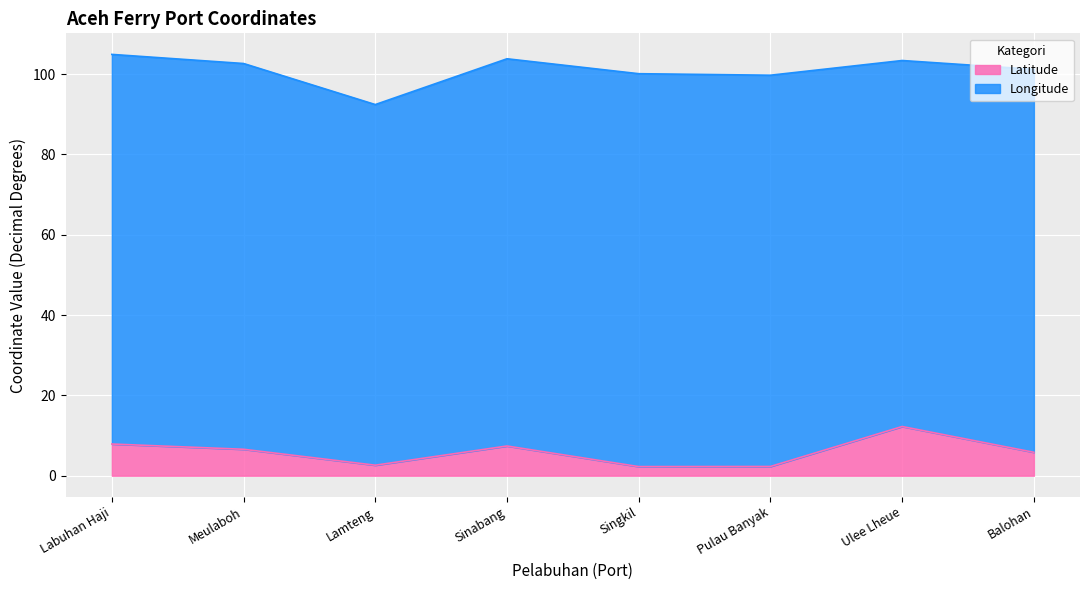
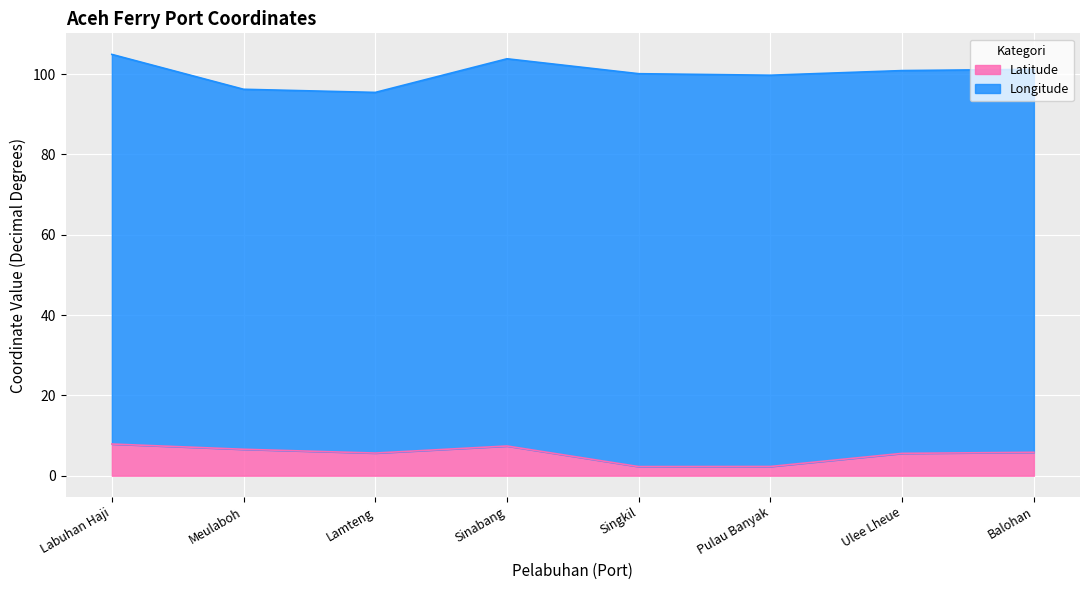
  {
    "Latitude": {
      "Labuhan Haji": 8,
      "Meulaboh": 7,
-     "Lamteng": 3,
+     "Lamteng": 6,
      "Sinabang": 7,
      "Singkil": 2,
      "Pulau Banyak": 2,
-     "Ulee Lheue": 12,
+     "Ulee Lheue": 6,
      "Balohan": 6
    },
    "Longitude": {
      "Labuhan Haji": 97,
-     "Meulaboh": 96,
+     "Meulaboh": 90,
      "Lamteng": 90,
      "Sinabang": 96,
      "Singkil": 98,
      "Pulau Banyak": 97,
-     "Ulee Lheue": 91
+     "Ulee Lheue": 95
    }
  }
